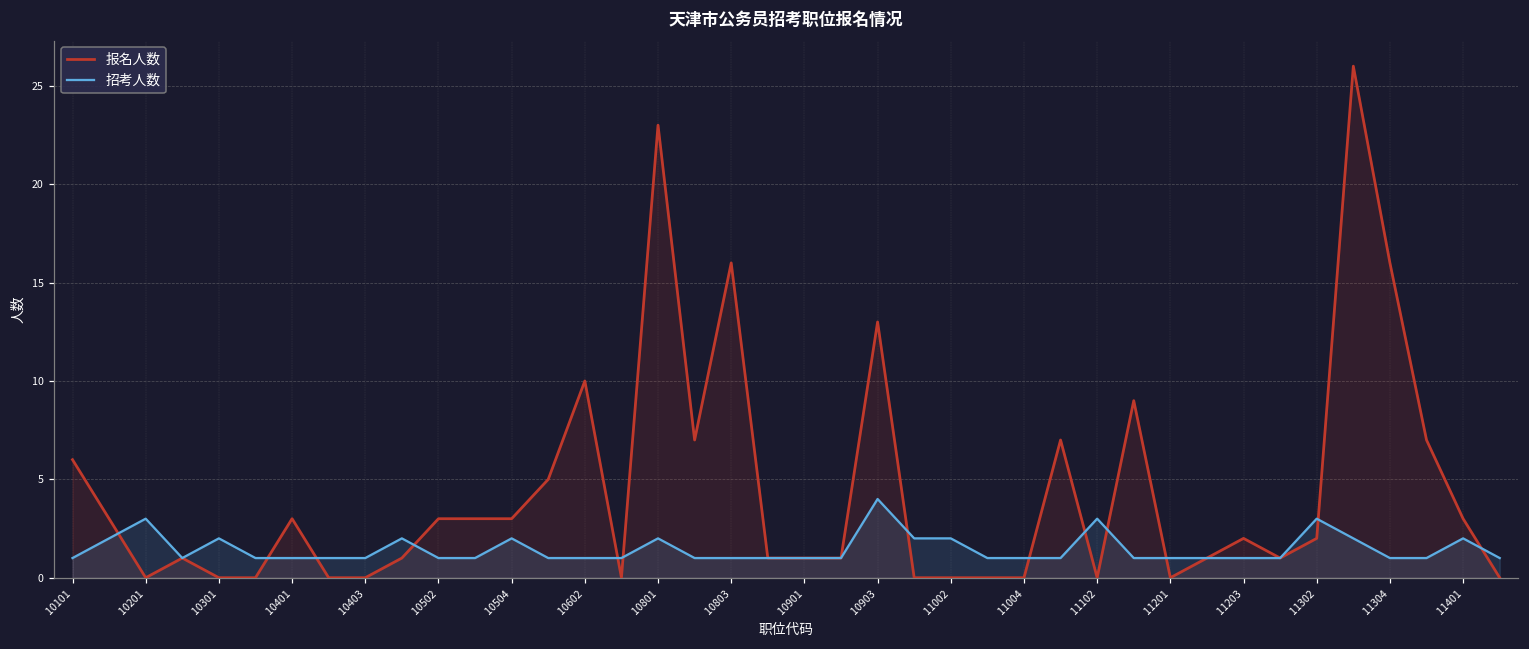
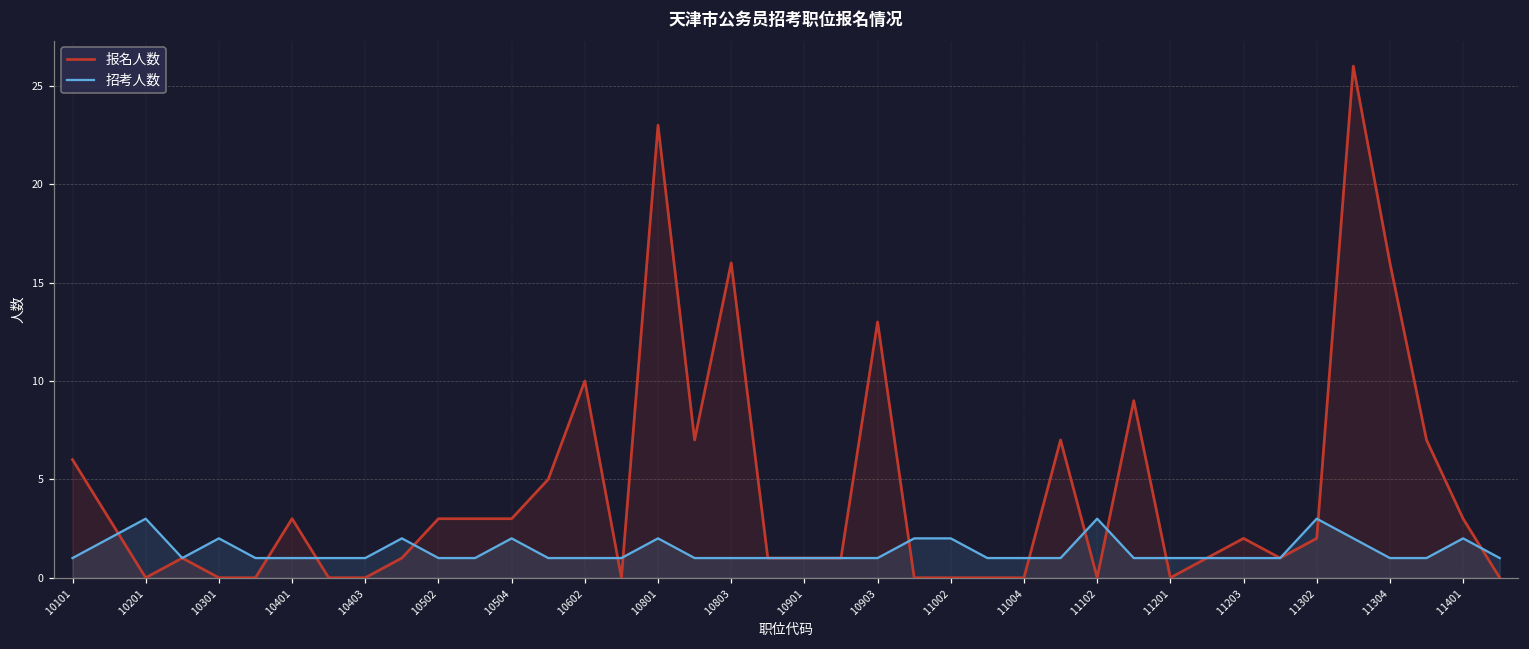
  {
    "报名人数": {
      "10101": 6,
      "10201": 0,
      "10301": 0,
      "10401": 3,
      "10403": 0,
      "10502": 3,
      "10504": 3,
      "10602": 10,
      "10801": 23,
      "10803": 16,
      "10903": 13,
      "11002": 0,
      "11004": 0,
      "11102": 0,
      "11201": 0,
      "11203": 2,
      "11302": 2,
      "11304": 16,
      "11401": 3
    },
    "招考人数": {
      "10101": 1,
      "10201": 3,
      "10301": 2,
      "10401": 1,
      "10403": 1,
      "10502": 1,
      "10504": 2,
      "10602": 1,
      "10801": 2,
      "10803": 1,
-     "10903": 4,
+     "10903": 1,
      "11002": 2,
      "11004": 1,
      "11102": 3,
      "11201": 1,
      "11203": 1,
      "11302": 3,
      "11304": 1,
      "11401": 2
    }
  }
